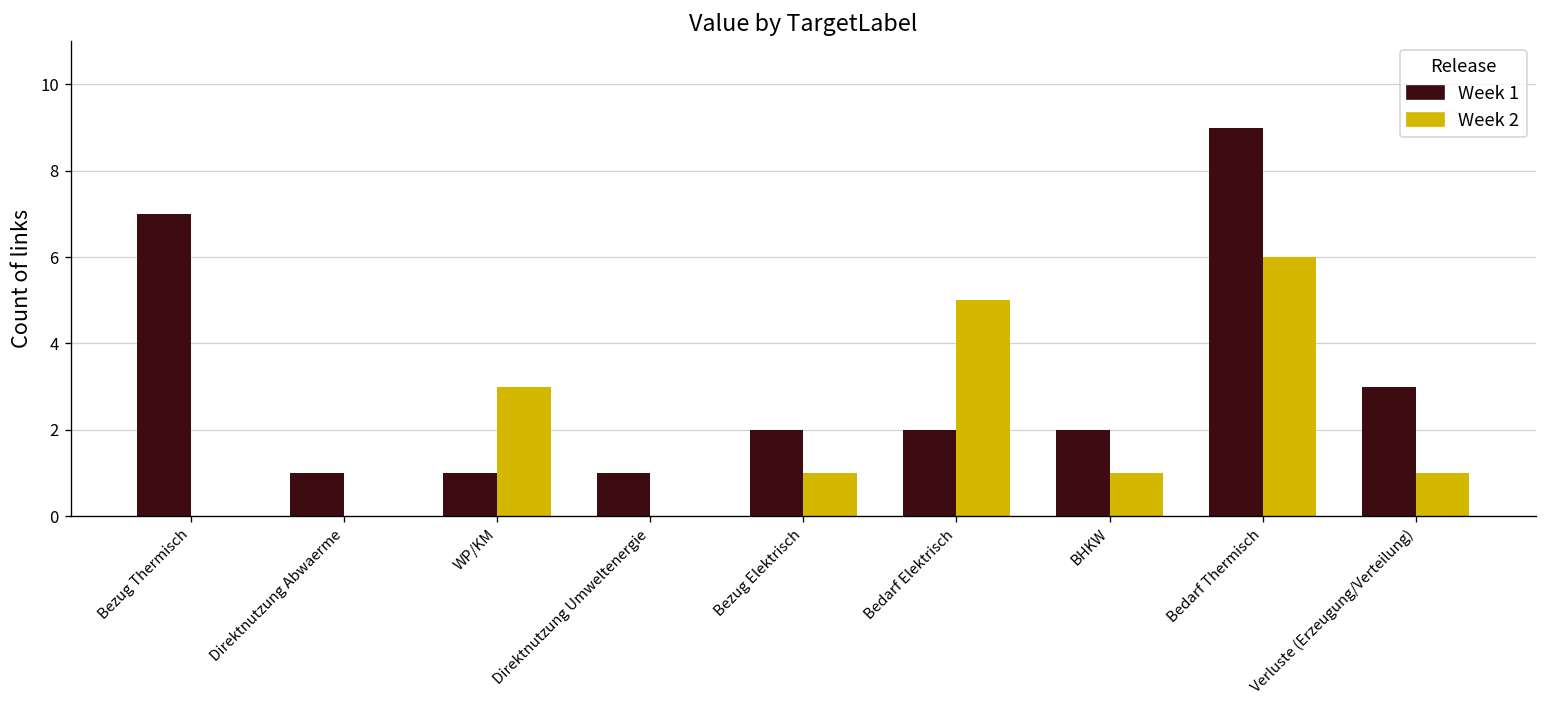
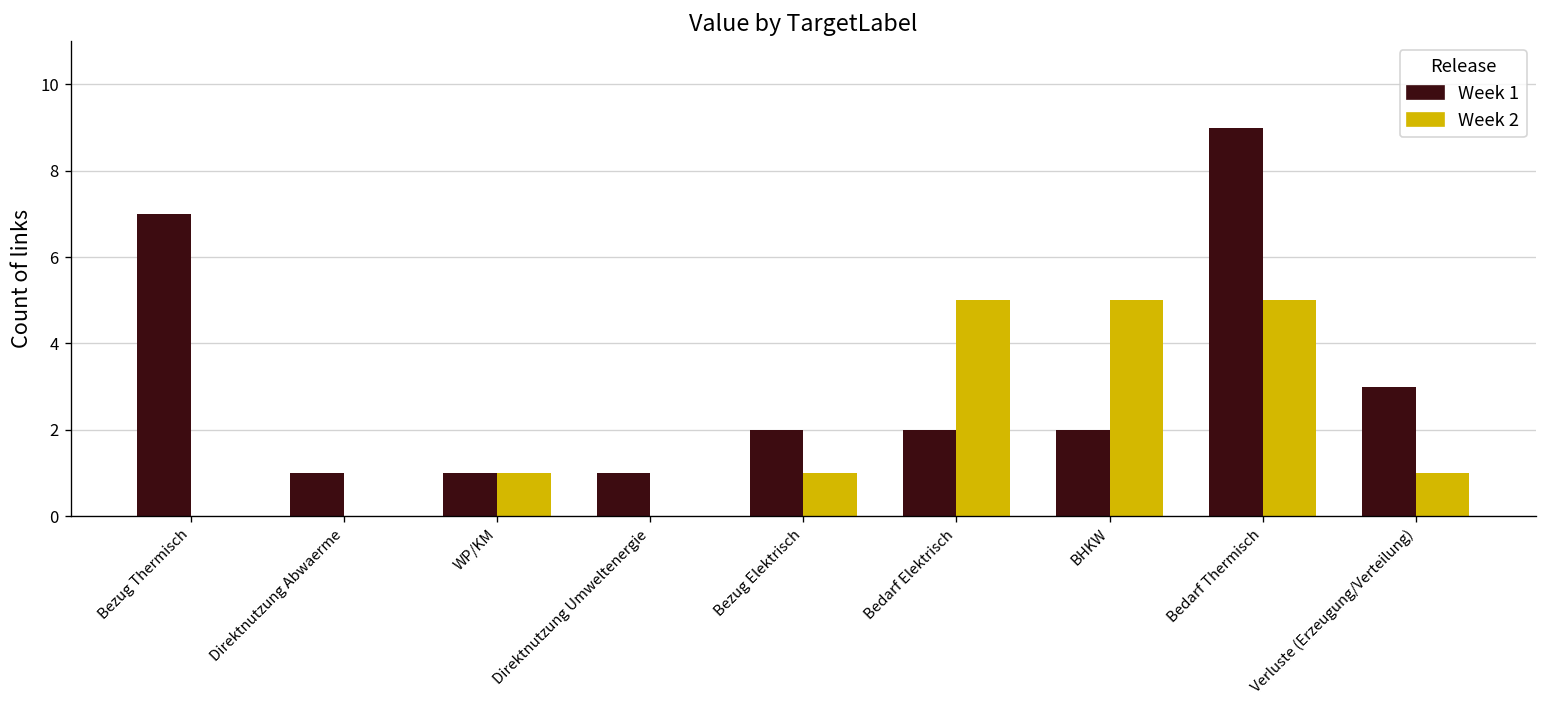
  {
    "Week 1": {
      "Bezug Thermisch": 7,
      "Direktnutzung Abwaerme": 1,
      "WP/KM": 1,
      "Direktnutzung Umweltenergie": 1,
      "Bezug Elektrisch": 2,
      "Bedarf Elektrisch": 2,
      "BHKW": 2,
      "Bedarf Thermisch": 9,
      "Verluste (Erzeugung/Verteilung)": 3
    },
    "Week 2": {
      "Bezug Thermisch": 0,
      "Direktnutzung Abwaerme": 0,
-     "WP/KM": 3,
+     "WP/KM": 1,
      "Direktnutzung Umweltenergie": 0,
      "Bezug Elektrisch": 1,
      "Bedarf Elektrisch": 5,
-     "BHKW": 1,
-     "Bedarf Thermisch": 6,
+     "BHKW": 5,
+     "Bedarf Thermisch": 5,
      "Verluste (Erzeugung/Verteilung)": 1
    }
  }
